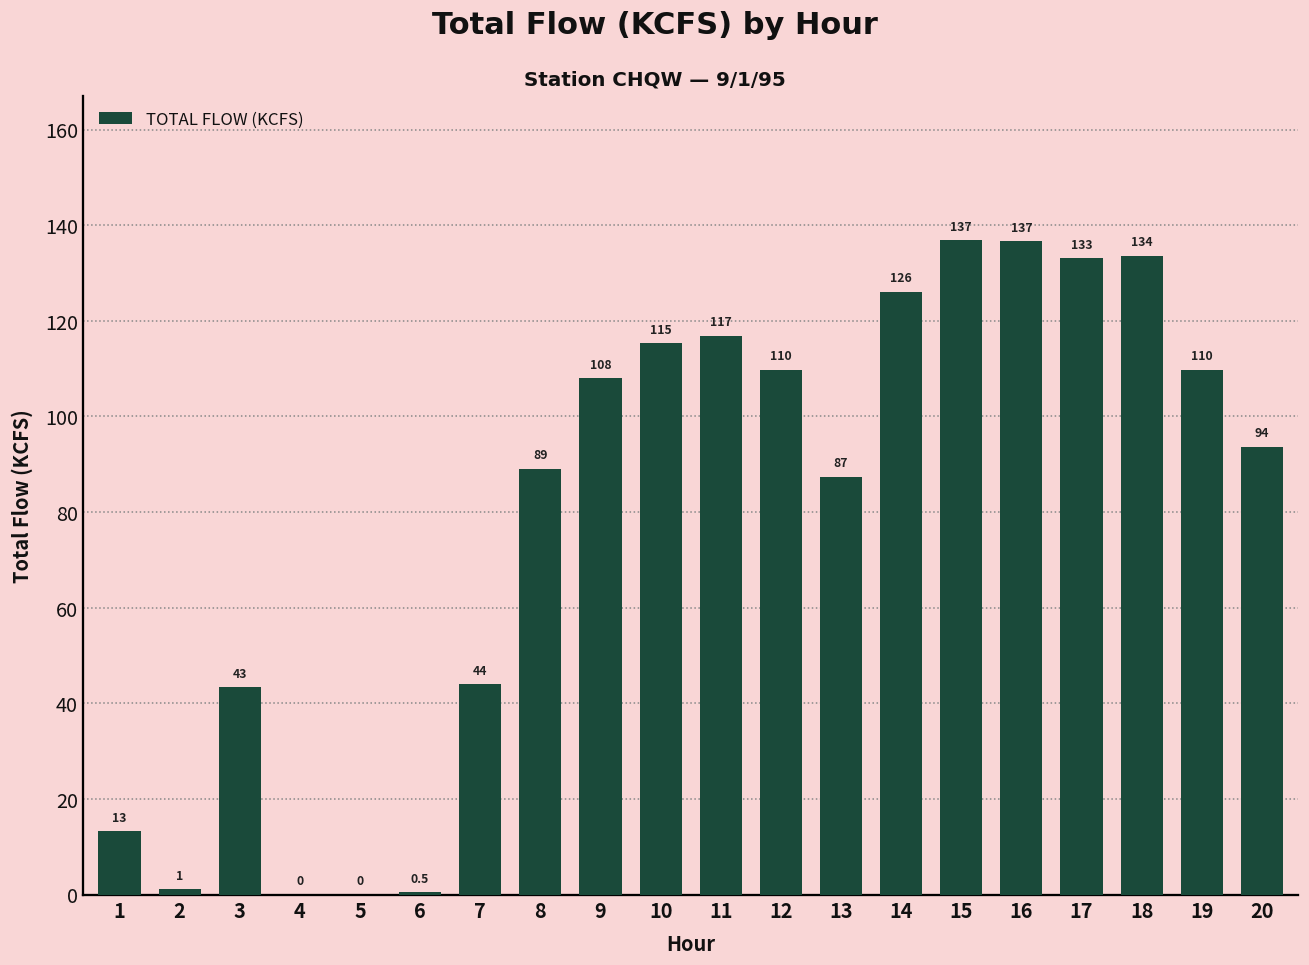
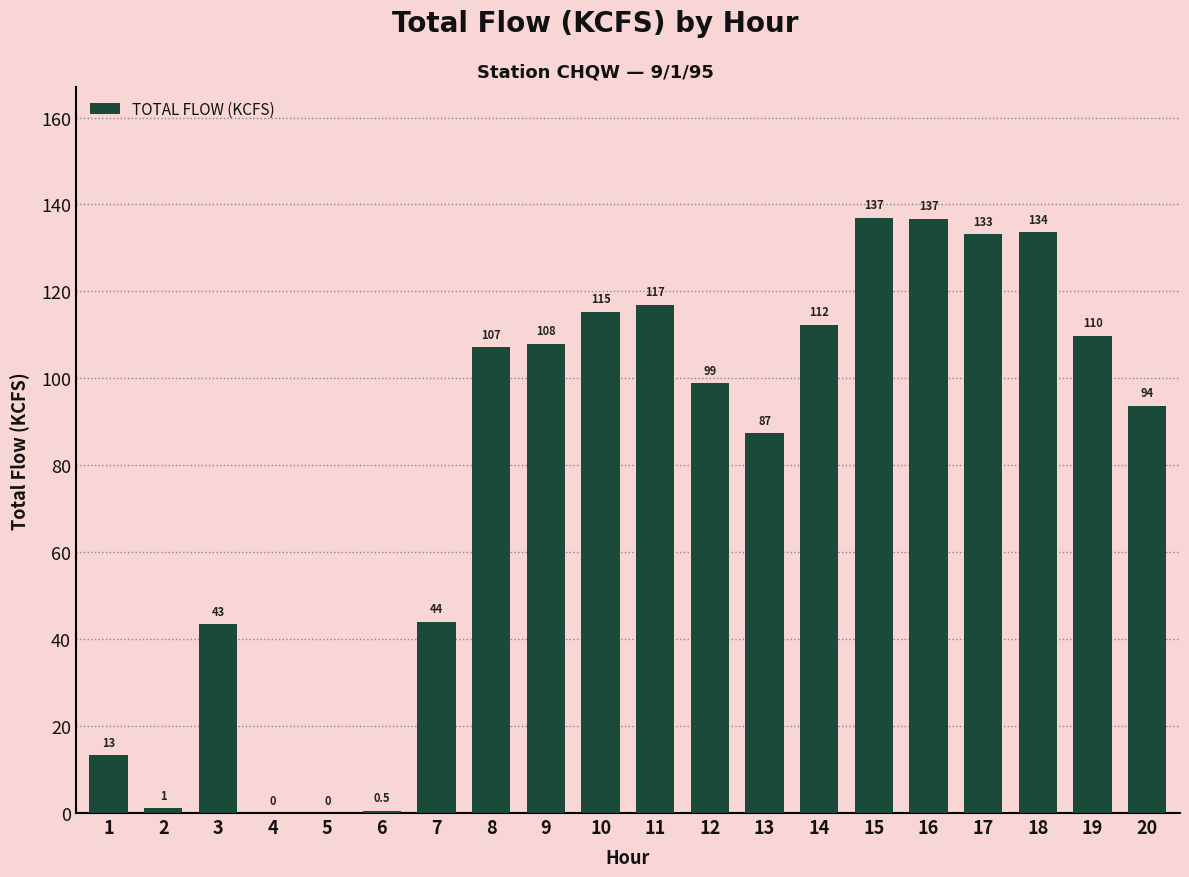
  {
    "1": 13,
    "2": 1,
    "3": 43,
    "4": 0,
    "5": 0,
    "6": 0.5,
    "7": 44,
-   "8": 89,
+   "8": 107,
    "9": 108,
    "10": 115,
    "11": 117,
-   "12": 110,
+   "12": 99,
    "13": 87,
-   "14": 126,
+   "14": 112,
    "15": 137,
    "16": 137,
    "17": 133,
    "18": 134,
    "19": 110,
    "20": 94
  }
